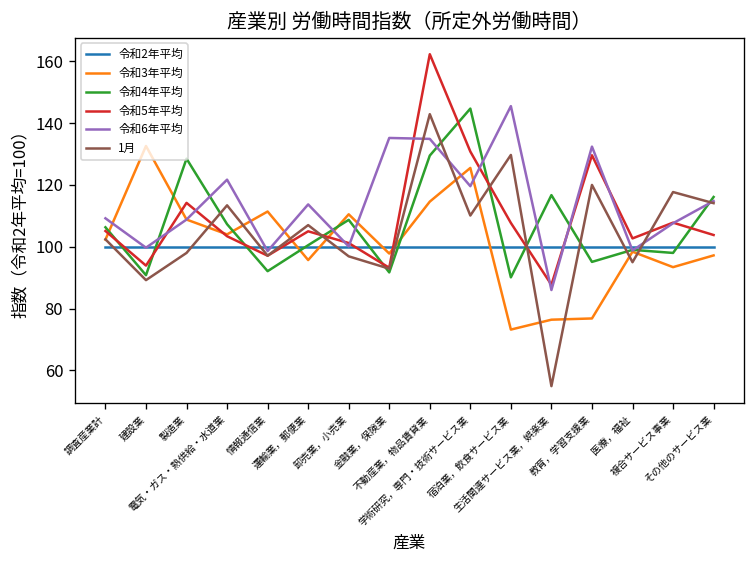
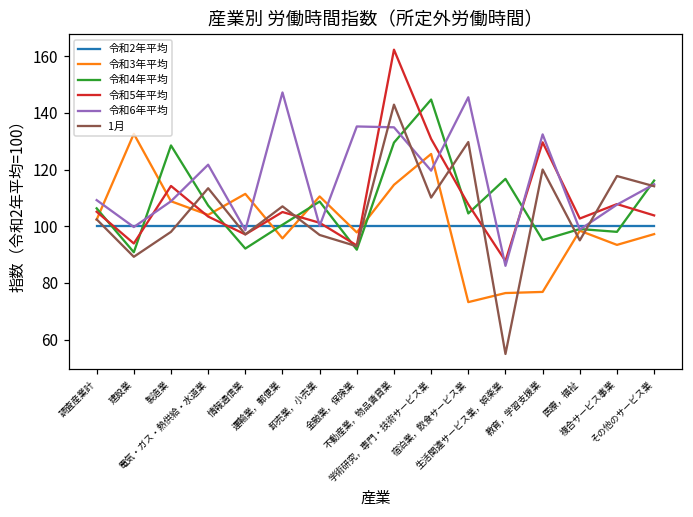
  {
    "令和2年平均": {
      "調査産業計": 100,
      "製造業": 100,
      "電気・ガス・熱供給・水道業": 100,
      "情報通信業": 100,
      "金融業，保険業": 100,
      "不動産業，物品賃貸業": 100,
      "学術研究，専門・技術サービス業": 100,
      "宿泊業，飲食サービス業": 100,
      "生活関連サービス業，娯楽業": 100,
      "教育，学習支援業": 100,
      "医療，福祉": 100,
      "複合サービス事業": 100,
      "その他のサービス業": 100
    },
    "令和3年平均": {
      "情報通信業": 111,
      "運輸業，郵便業": 96,
      "卸売業，小売業": 111,
      "金融業，保険業": 98,
      "不動産業，物品賃貸業": 115,
      "学術研究，専門・技術サービス業": 126,
      "宿泊業，飲食サービス業": 73,
      "生活関連サービス業，娯楽業": 76,
      "教育，学習支援業": 77,
      "複合サービス事業": 93,
      "その他のサービス業": 97
    },
    "令和4年平均": {
      "調査産業計": 106,
      "建設業": 91,
      "製造業": 129,
      "電気・ガス・熱供給・水道業": 107,
      "情報通信業": 92,
      "卸売業，小売業": 109,
      "金融業，保険業": 92,
      "不動産業，物品賃貸業": 130,
      "学術研究，専門・技術サービス業": 145,
-     "宿泊業，飲食サービス業": 90,
+     "宿泊業，飲食サービス業": 105,
      "生活関連サービス業，娯楽業": 117,
      "教育，学習支援業": 95,
      "複合サービス事業": 98,
      "その他のサービス業": 116
    },
    "令和5年平均": {
      "調査産業計": 105,
      "建設業": 94,
      "製造業": 114,
      "運輸業，郵便業": 105,
      "卸売業，小売業": 101,
      "不動産業，物品賃貸業": 162,
      "学術研究，専門・技術サービス業": 131,
      "宿泊業，飲食サービス業": 108,
      "生活関連サービス業，娯楽業": 88,
      "教育，学習支援業": 130,
      "医療，福祉": 103,
      "その他のサービス業": 104
    },
    "令和6年平均": {
      "調査産業計": 109,
      "電気・ガス・熱供給・水道業": 122,
      "情報通信業": 99,
-     "運輸業，郵便業": 114,
+     "運輸業，郵便業": 147,
      "金融業，保険業": 135,
      "不動産業，物品賃貸業": 135,
      "学術研究，専門・技術サービス業": 120,
      "宿泊業，飲食サービス業": 146,
      "生活関連サービス業，娯楽業": 86,
      "教育，学習支援業": 132
    },
    "1月": {
      "建設業": 89,
      "製造業": 98,
      "電気・ガス・熱供給・水道業": 113,
      "運輸業，郵便業": 107,
      "卸売業，小売業": 97,
      "不動産業，物品賃貸業": 143,
      "学術研究，専門・技術サービス業": 110,
      "宿泊業，飲食サービス業": 130,
      "生活関連サービス業，娯楽業": 55,
      "教育，学習支援業": 120,
      "医療，福祉": 95,
      "複合サービス事業": 118
    }
  }
